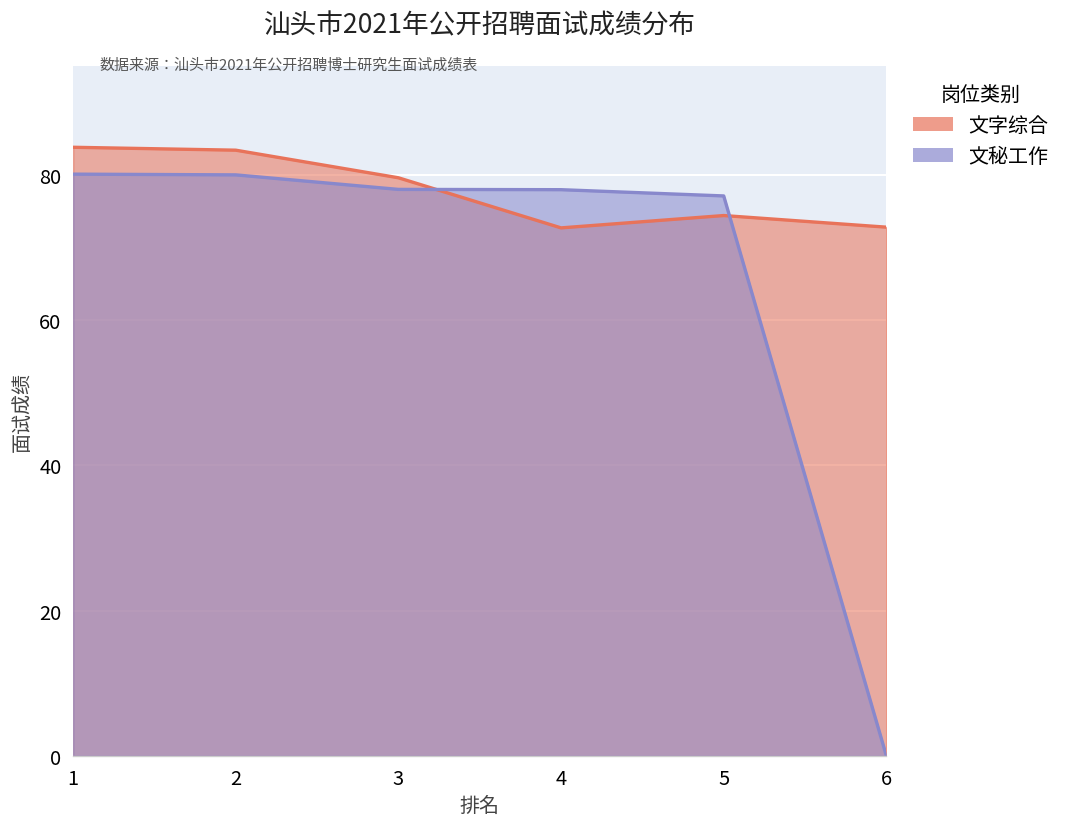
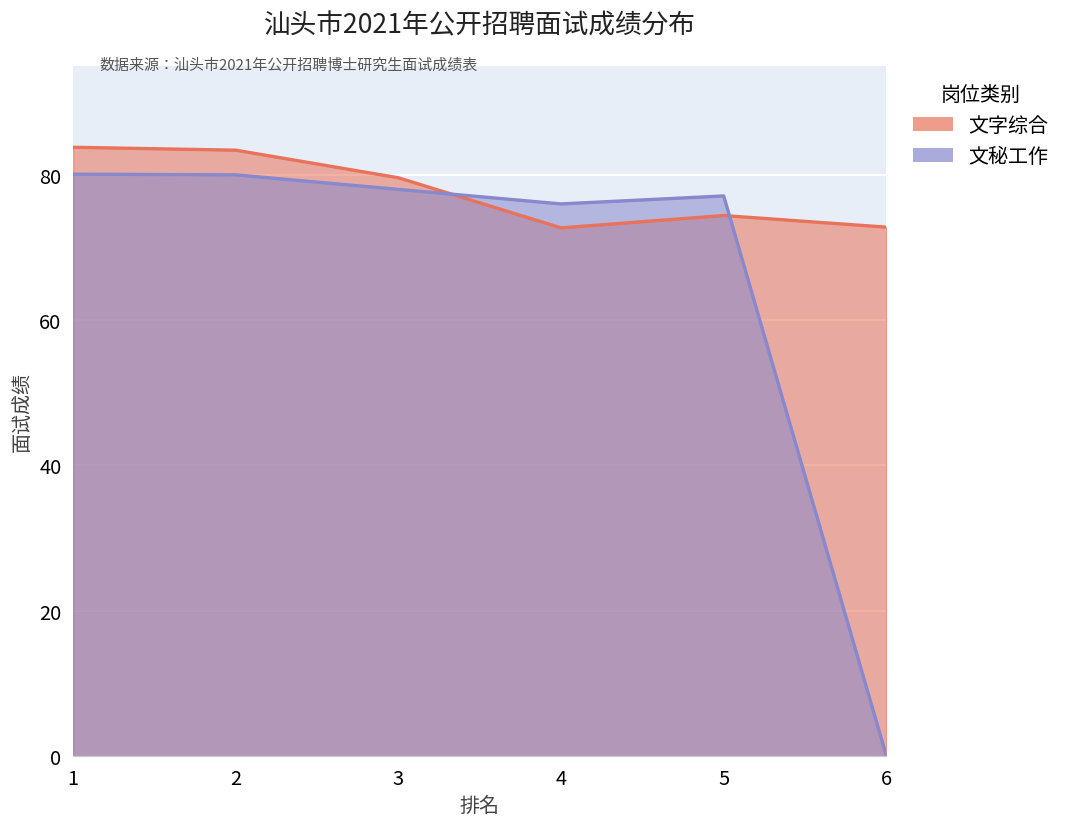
  {
    "文字综合": {
      "1": 84,
      "2": 83,
      "3": 80,
      "4": 73,
      "5": 74,
      "6": 73
    },
    "文秘工作": {
      "1": 80,
      "2": 80,
      "3": 78,
-     "4": 78,
+     "4": 76,
      "5": 77,
      "6": 0
    }
  }
